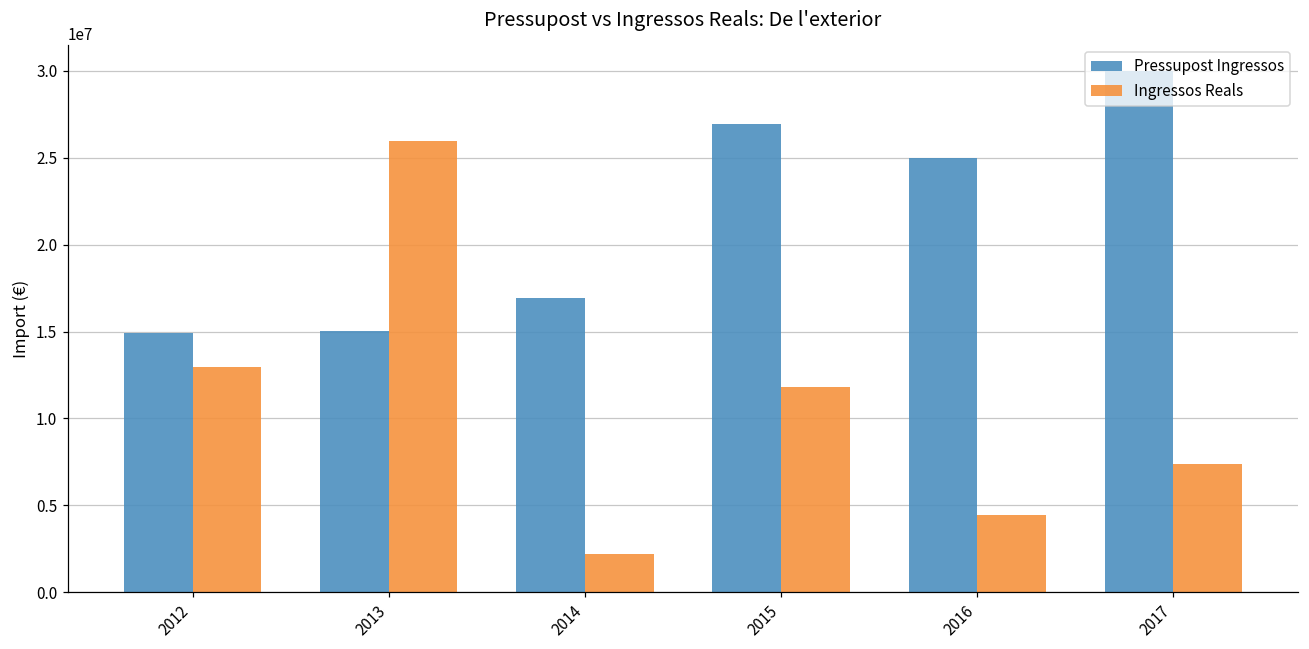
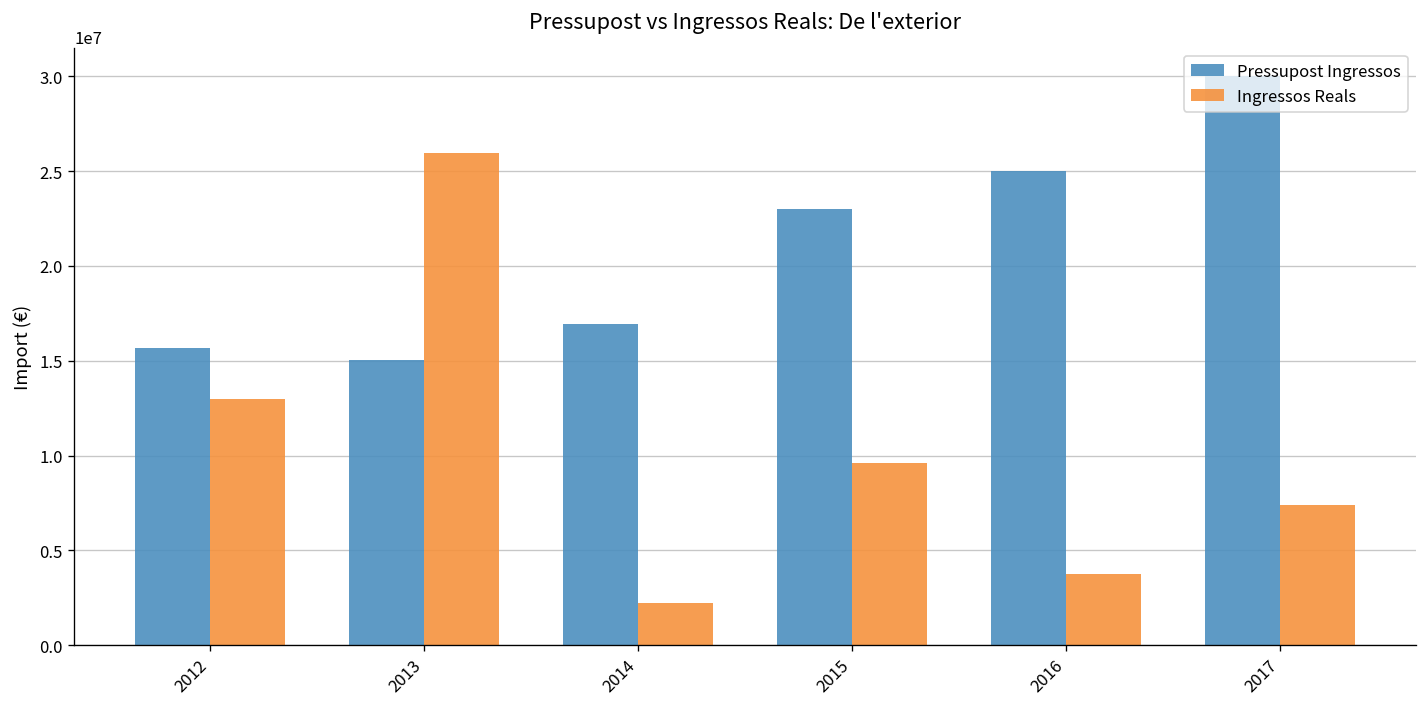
  {
    "Pressupost Ingressos": {
-     "2012": 14900000,
+     "2012": 15700000,
      "2013": 15000000,
      "2014": 16900000,
-     "2015": 26900000,
+     "2015": 23000000,
      "2016": 25000000
    },
    "Ingressos Reals": {
      "2012": 13000000,
      "2013": 25900000,
      "2014": 2200000,
-     "2015": 11800000,
-     "2016": 4500000,
+     "2015": 9600000,
+     "2016": 3700000,
      "2017": 7400000
    }
  }
